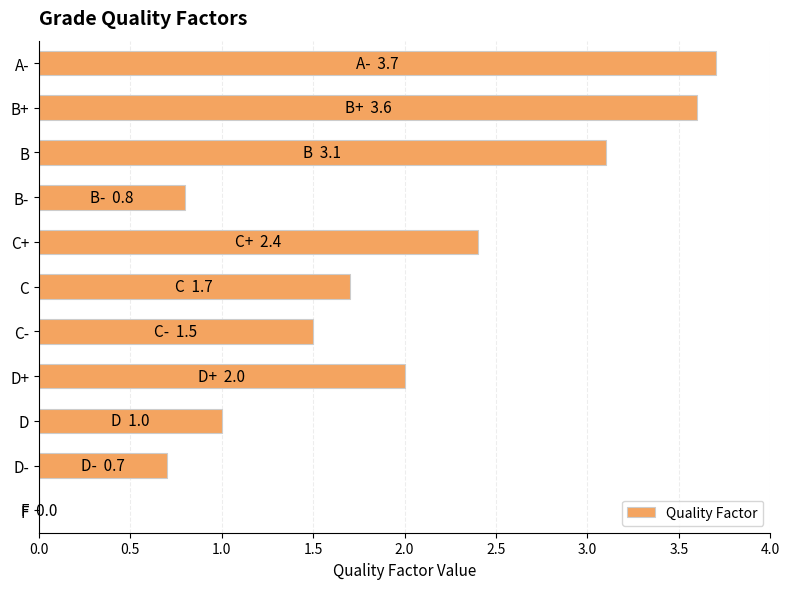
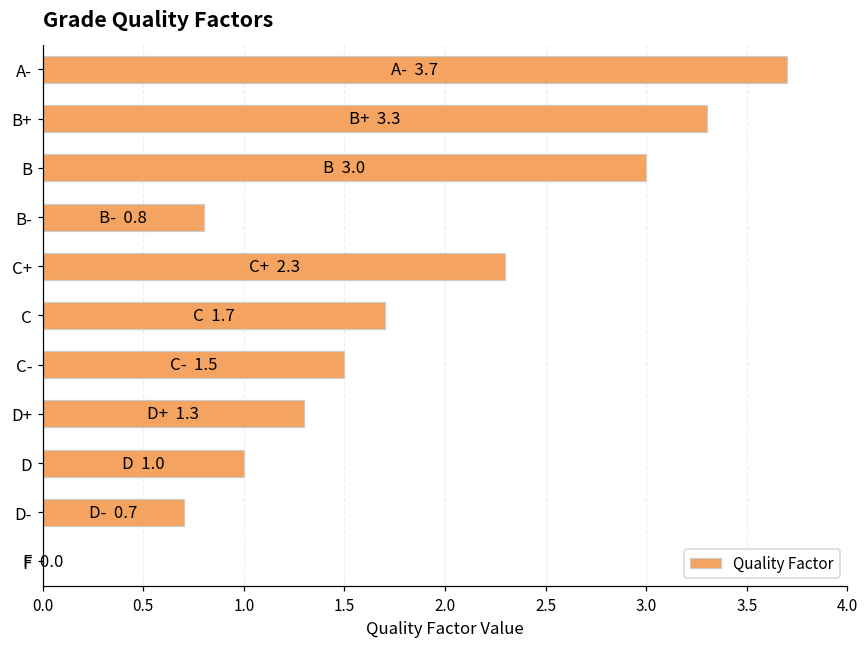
  {
    "A-": 3.7,
-   "B+": 3.6,
-   "B": 3.1,
+   "B+": 3.3,
+   "B": 3.0,
    "B-": 0.8,
-   "C+": 2.4,
+   "C+": 2.3,
    "C": 1.7,
    "C-": 1.5,
-   "D+": 2.0,
+   "D+": 1.3,
    "D": 1.0,
    "D-": 0.7,
    "F": 0.0
  }
